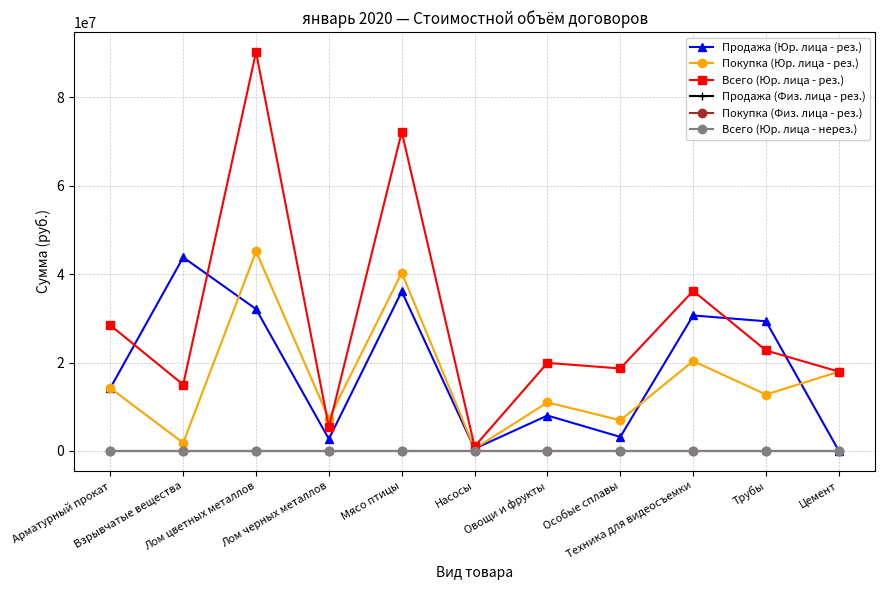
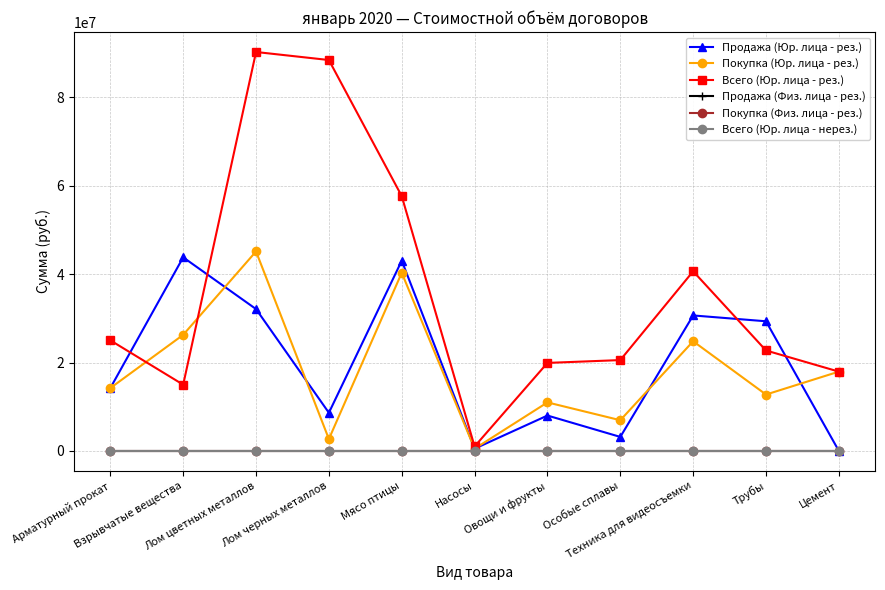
  {
    "Продажа (Юр. лица - рез.)": {
      "Взрывчатые вещества": 44000000,
      "Лом цветных металлов": 32000000,
-     "Лом черных металлов": 3000000,
-     "Мясо птицы": 36000000,
+     "Лом черных металлов": 9000000,
+     "Мясо птицы": 43000000,
      "Овощи и фрукты": 8000000,
      "Особые сплавы": 3000000,
      "Техника для видеосъемки": 31000000,
      "Трубы": 29000000
    },
    "Покупка (Юр. лица - рез.)": {
-     "Взрывчатые вещества": 2000000,
+     "Взрывчатые вещества": 26000000,
      "Лом цветных металлов": 45000000,
-     "Лом черных металлов": 7000000,
+     "Лом черных металлов": 3000000,
      "Мясо птицы": 40000000,
      "Овощи и фрукты": 11000000,
      "Особые сплавы": 7000000,
-     "Техника для видеосъемки": 20000000,
+     "Техника для видеосъемки": 25000000,
      "Трубы": 13000000
    },
    "Всего (Юр. лица - рез.)": {
-     "Арматурный прокат": 28000000,
+     "Арматурный прокат": 25000000,
      "Взрывчатые вещества": 15000000,
      "Лом цветных металлов": 90000000,
-     "Лом черных металлов": 5000000,
-     "Мясо птицы": 72000000,
+     "Лом черных металлов": 88000000,
+     "Мясо птицы": 58000000,
      "Овощи и фрукты": 20000000,
-     "Особые сплавы": 19000000,
-     "Техника для видеосъемки": 36000000,
+     "Особые сплавы": 21000000,
+     "Техника для видеосъемки": 41000000,
      "Трубы": 23000000
    },
    "Всего (Юр. лица - нерез.)": {
      "Арматурный прокат": 0,
      "Взрывчатые вещества": 0,
      "Лом цветных металлов": 0,
      "Лом черных металлов": 0,
      "Мясо птицы": 0,
      "Овощи и фрукты": 0,
      "Особые сплавы": 0,
      "Техника для видеосъемки": 0,
      "Трубы": 0
    }
  }
